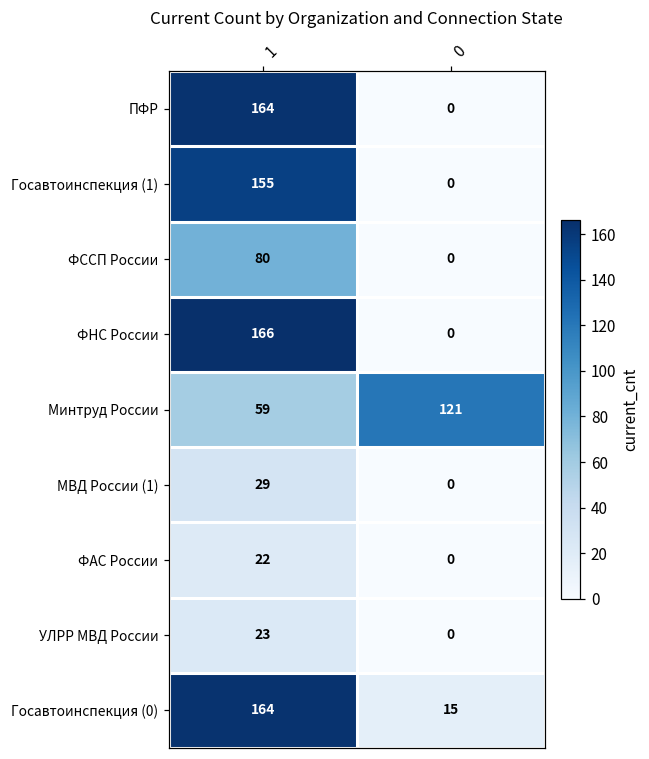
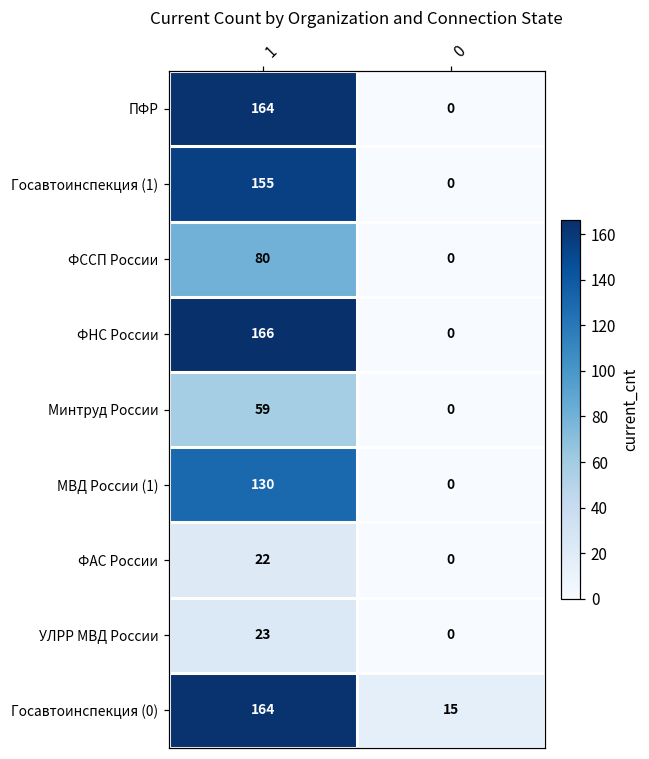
  {
    "ПФР": {
      "1": 164,
      "0": 0
    },
    "Госавтоинспекция (1)": {
      "1": 155,
      "0": 0
    },
    "ФССП России": {
      "1": 80,
      "0": 0
    },
    "ФНС России": {
      "1": 166,
      "0": 0
    },
    "Минтруд России": {
      "1": 59,
-     "0": 121
+     "0": 0
    },
    "МВД России (1)": {
-     "1": 29,
+     "1": 130,
      "0": 0
    },
    "ФАС России": {
      "1": 22,
      "0": 0
    },
    "УЛРР МВД России": {
      "1": 23,
      "0": 0
    },
    "Госавтоинспекция (0)": {
      "1": 164,
      "0": 15
    }
  }
